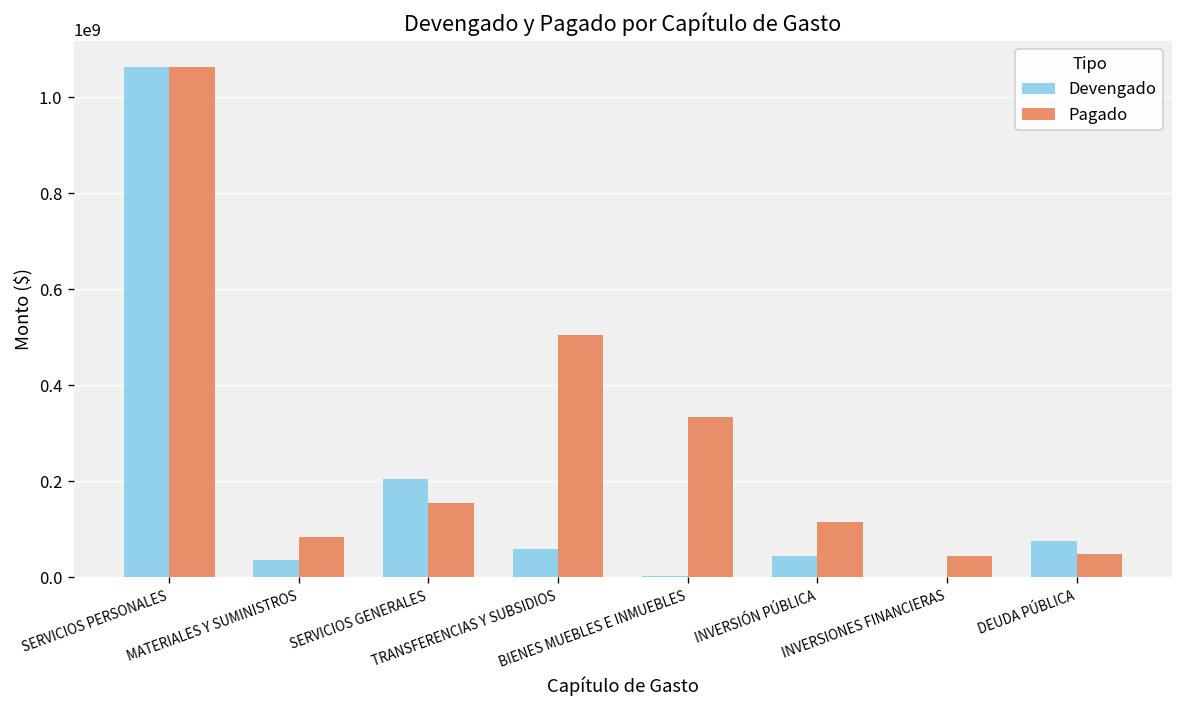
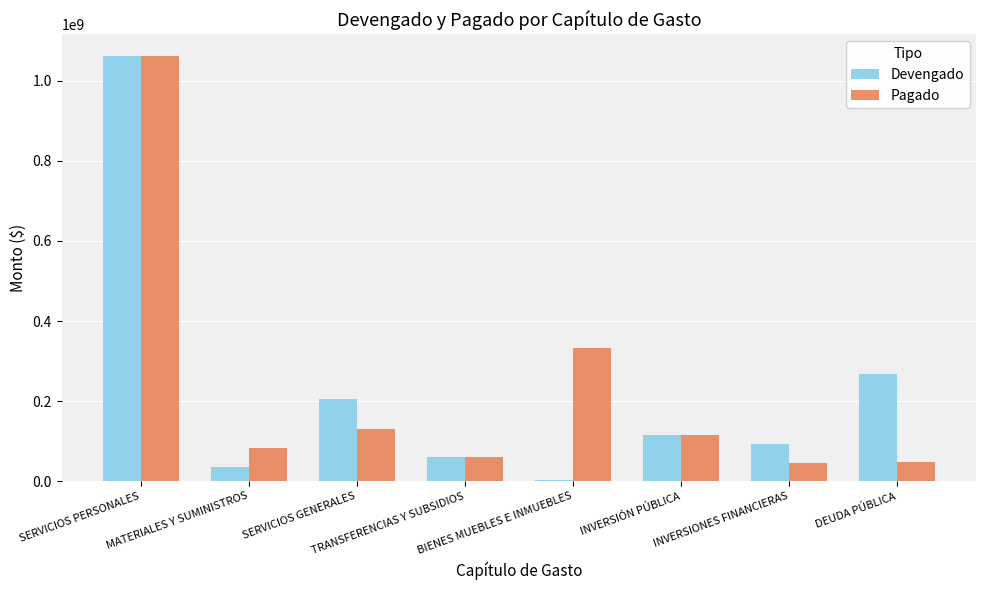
  {
    "Devengado": {
      "SERVICIOS PERSONALES": 1060000000,
      "MATERIALES Y SUMINISTROS": 40000000,
      "SERVICIOS GENERALES": 210000000,
      "TRANSFERENCIAS Y SUBSIDIOS": 60000000,
-     "INVERSIÓN PÚBLICA": 50000000,
-     "INVERSIONES FINANCIERAS": 0,
-     "DEUDA PÚBLICA": 80000000
+     "INVERSIÓN PÚBLICA": 120000000,
+     "INVERSIONES FINANCIERAS": 90000000,
+     "DEUDA PÚBLICA": 270000000
    },
    "Pagado": {
      "SERVICIOS PERSONALES": 1060000000,
      "MATERIALES Y SUMINISTROS": 80000000,
-     "SERVICIOS GENERALES": 160000000,
-     "TRANSFERENCIAS Y SUBSIDIOS": 500000000,
+     "SERVICIOS GENERALES": 130000000,
+     "TRANSFERENCIAS Y SUBSIDIOS": 60000000,
      "BIENES MUEBLES E INMUEBLES": 330000000,
      "INVERSIÓN PÚBLICA": 120000000,
      "INVERSIONES FINANCIERAS": 50000000,
      "DEUDA PÚBLICA": 50000000
    }
  }
